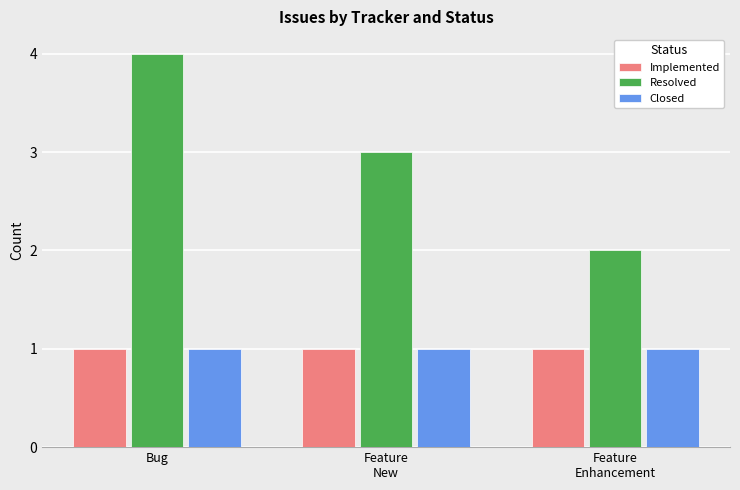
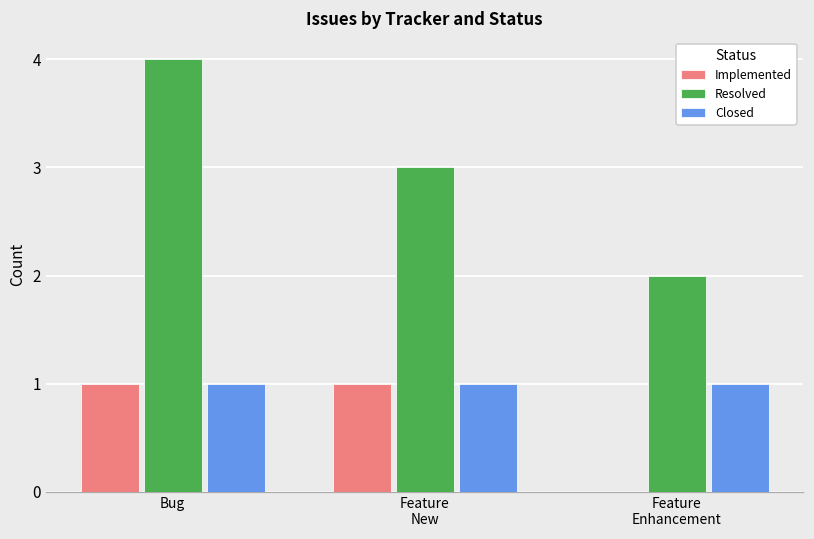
  {
    "Implemented": {
      "Bug": 1,
      "Feature New": 1,
-     "Feature Enhancement": 1
+     "Feature Enhancement": 0
    },
    "Resolved": {
      "Bug": 4,
      "Feature New": 3,
      "Feature Enhancement": 2
    },
    "Closed": {
      "Bug": 1,
      "Feature New": 1,
      "Feature Enhancement": 1
    }
  }
